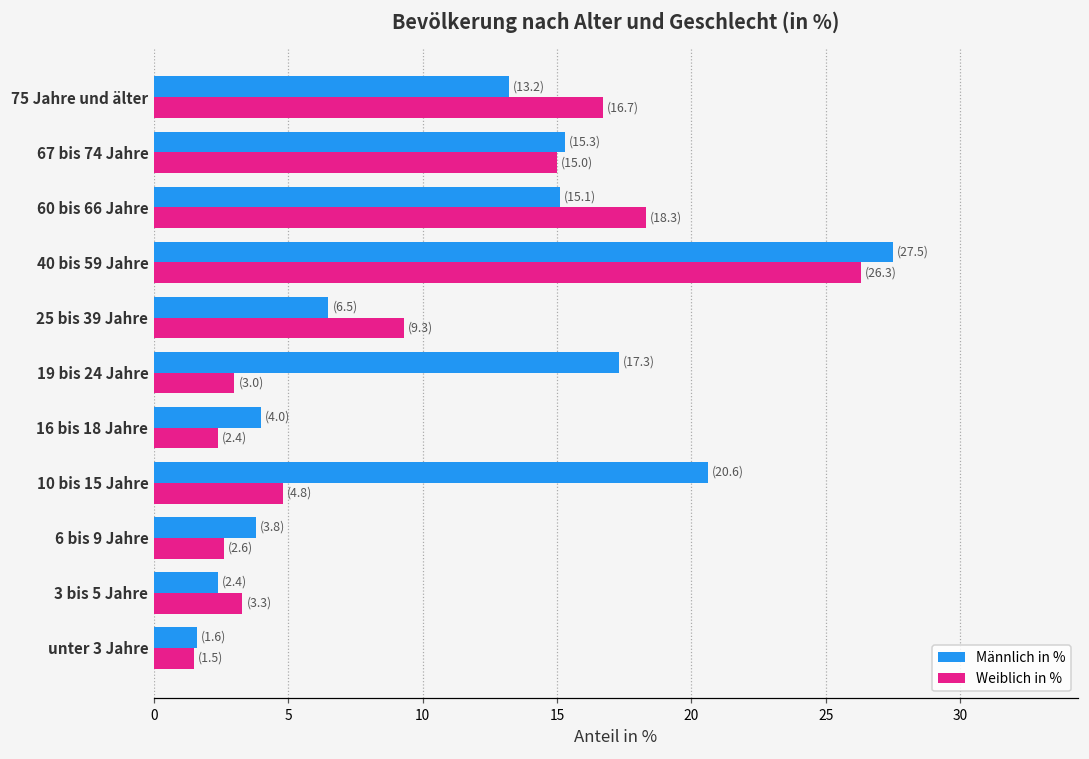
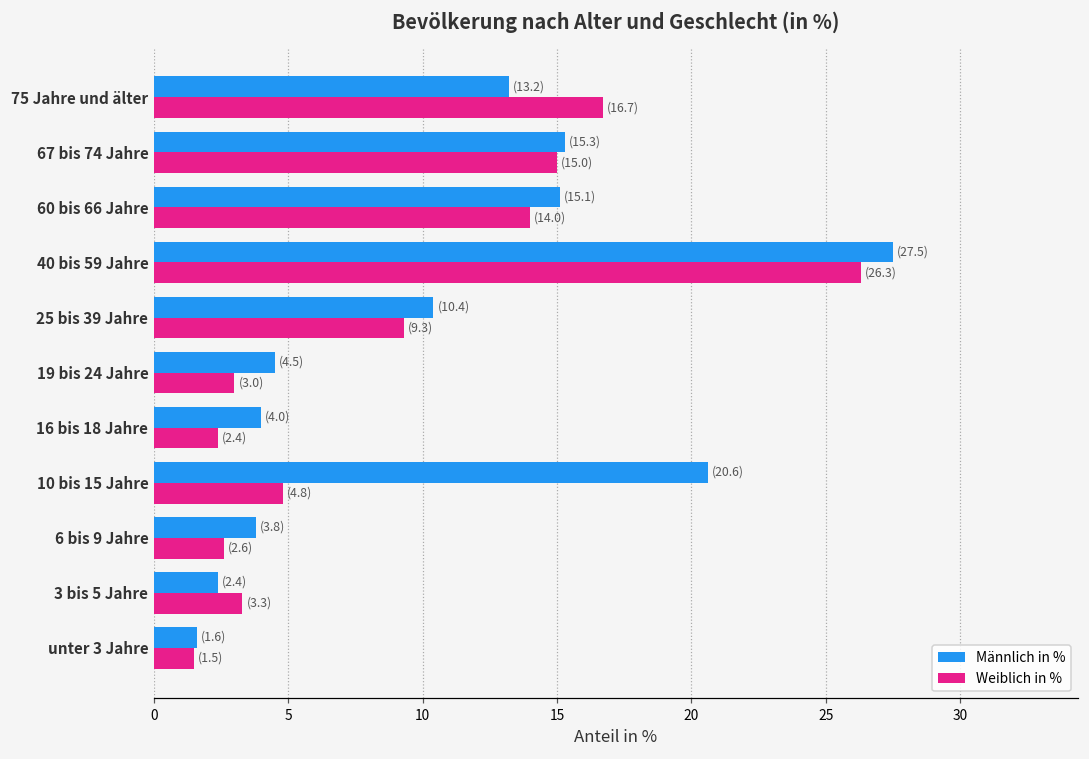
  {
    "Männlich in %": {
      "75 Jahre und älter": "(13.2)",
      "67 bis 74 Jahre": "(15.3)",
      "60 bis 66 Jahre": "(15.1)",
      "40 bis 59 Jahre": "(27.5)",
-     "25 bis 39 Jahre": "(6.5)",
-     "19 bis 24 Jahre": "(17.3)",
+     "25 bis 39 Jahre": "(10.4)",
+     "19 bis 24 Jahre": "(4.5)",
      "16 bis 18 Jahre": "(4.0)",
      "10 bis 15 Jahre": "(20.6)",
      "6 bis 9 Jahre": "(3.8)",
      "3 bis 5 Jahre": "(2.4)",
      "unter 3 Jahre": "(1.6)"
    },
    "Weiblich in %": {
      "75 Jahre und älter": "(16.7)",
      "67 bis 74 Jahre": "(15.0)",
-     "60 bis 66 Jahre": "(18.3)",
+     "60 bis 66 Jahre": "(14.0)",
      "40 bis 59 Jahre": "(26.3)",
      "25 bis 39 Jahre": "(9.3)",
      "19 bis 24 Jahre": "(3.0)",
      "16 bis 18 Jahre": "(2.4)",
      "10 bis 15 Jahre": "(4.8)",
      "6 bis 9 Jahre": "(2.6)",
      "3 bis 5 Jahre": "(3.3)",
      "unter 3 Jahre": "(1.5)"
    }
  }
